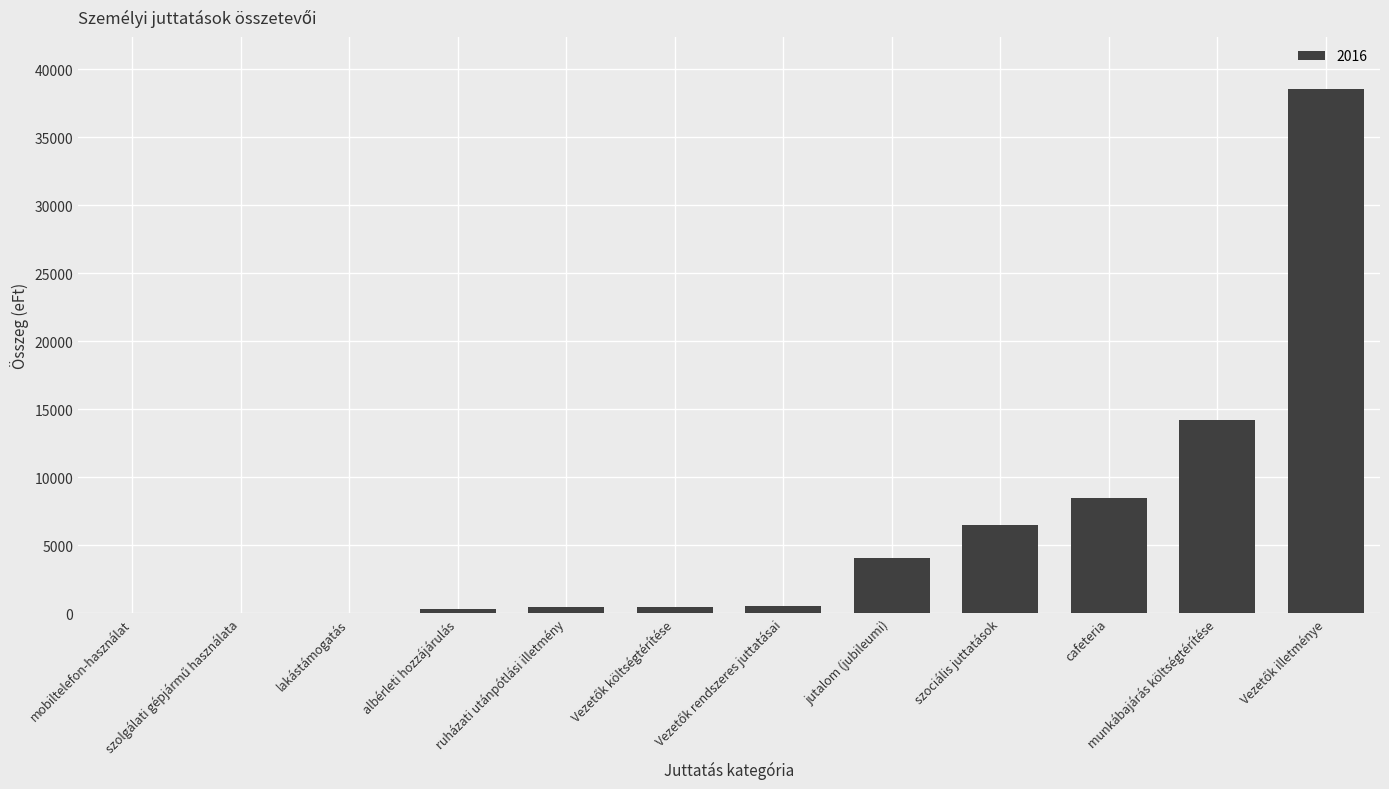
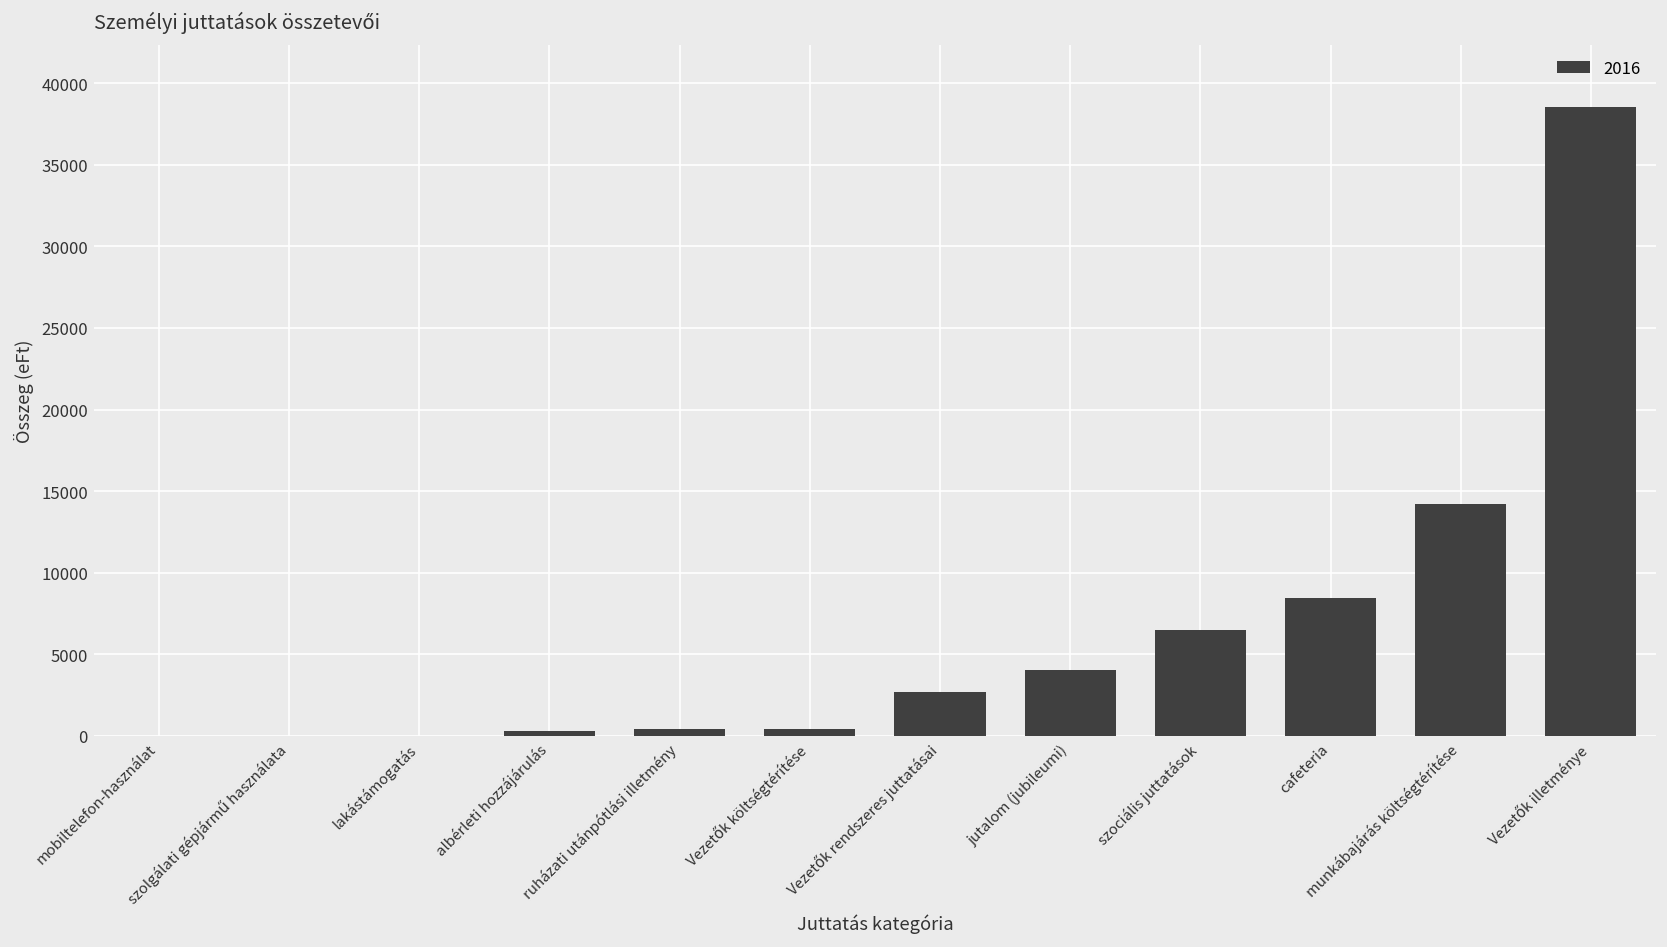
  {
    "mobiltelefon-használat": 0,
    "szolgálati gépjármű használata": 0,
    "lakástámogatás": 0,
    "albérleti hozzájárulás": 300,
    "ruházati utánpótlási illetmény": 400,
    "Vezetők költségtérítése": 400,
-   "Vezetők rendszeres juttatásai": 500,
+   "Vezetők rendszeres juttatásai": 2700,
    "jutalom (jubileumi)": 4000,
    "szociális juttatások": 6500,
    "cafeteria": 8400,
    "munkábajárás költségtérítése": 14200,
    "Vezetők illetménye": 38500
  }
